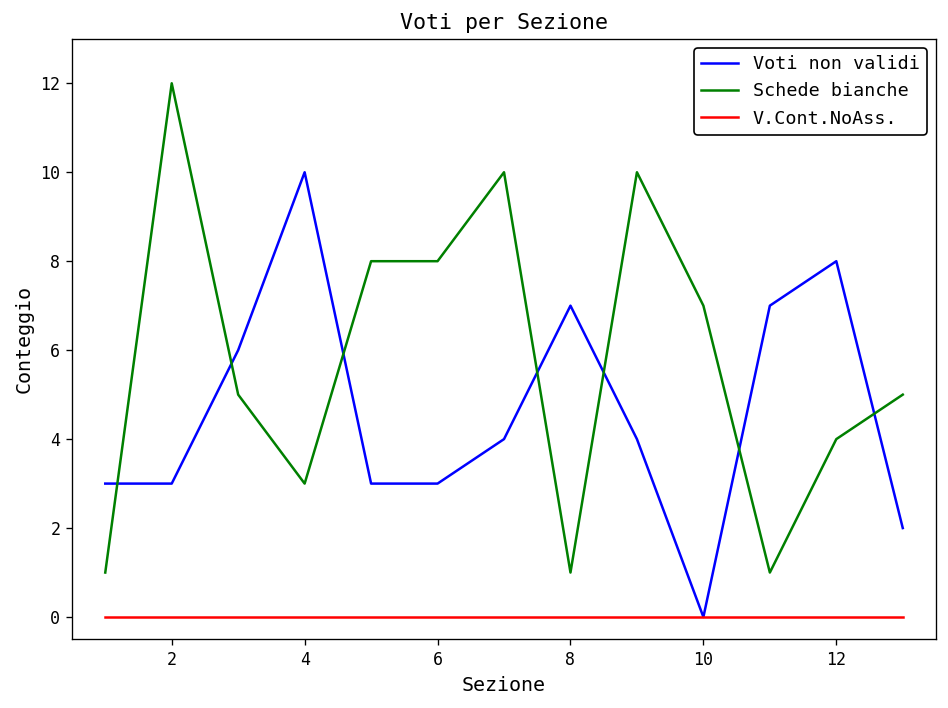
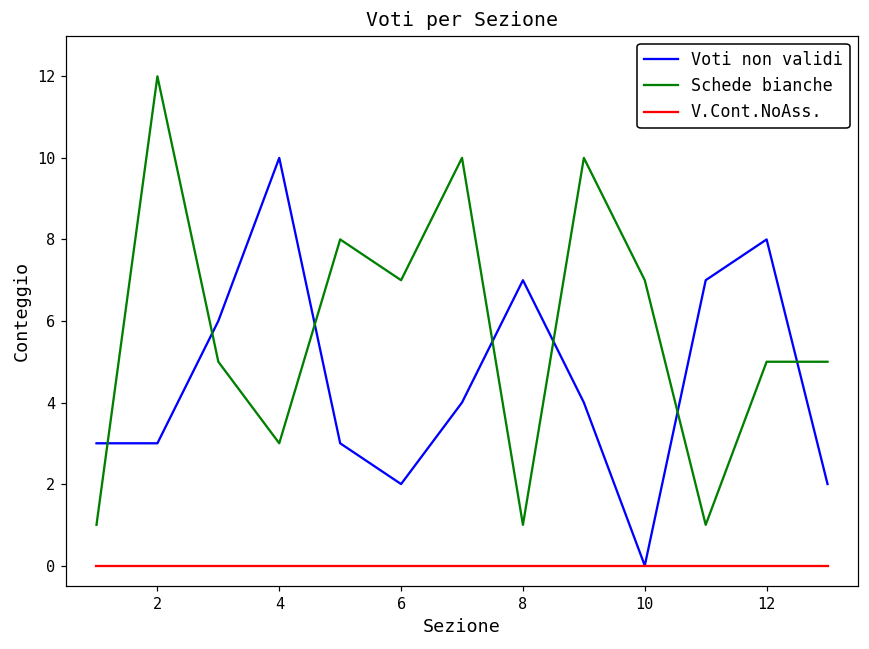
  {
    "Voti non validi": {
      "2": 3,
      "4": 10,
-     "6": 3,
+     "6": 2,
      "8": 7,
      "12": 8
    },
    "Schede bianche": {
      "2": 12,
      "4": 3,
-     "6": 8,
+     "6": 7,
      "8": 1,
      "10": 7,
-     "12": 4
+     "12": 5
    },
    "V.Cont.NoAss.": {
      "2": 0,
      "4": 0,
      "6": 0,
      "8": 0,
      "12": 0
    }
  }
